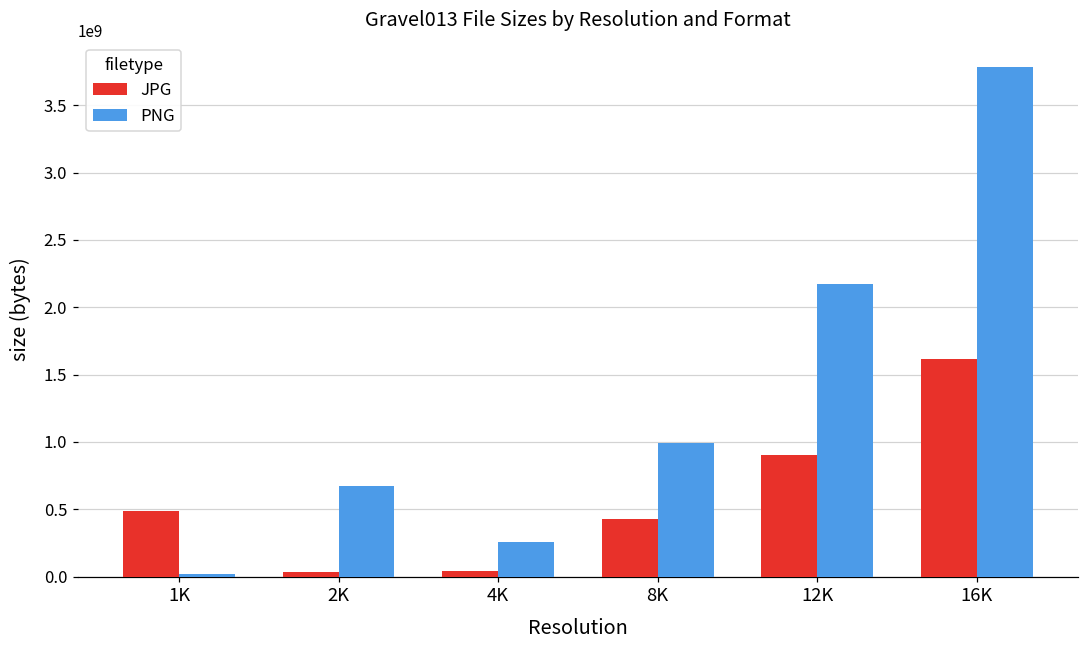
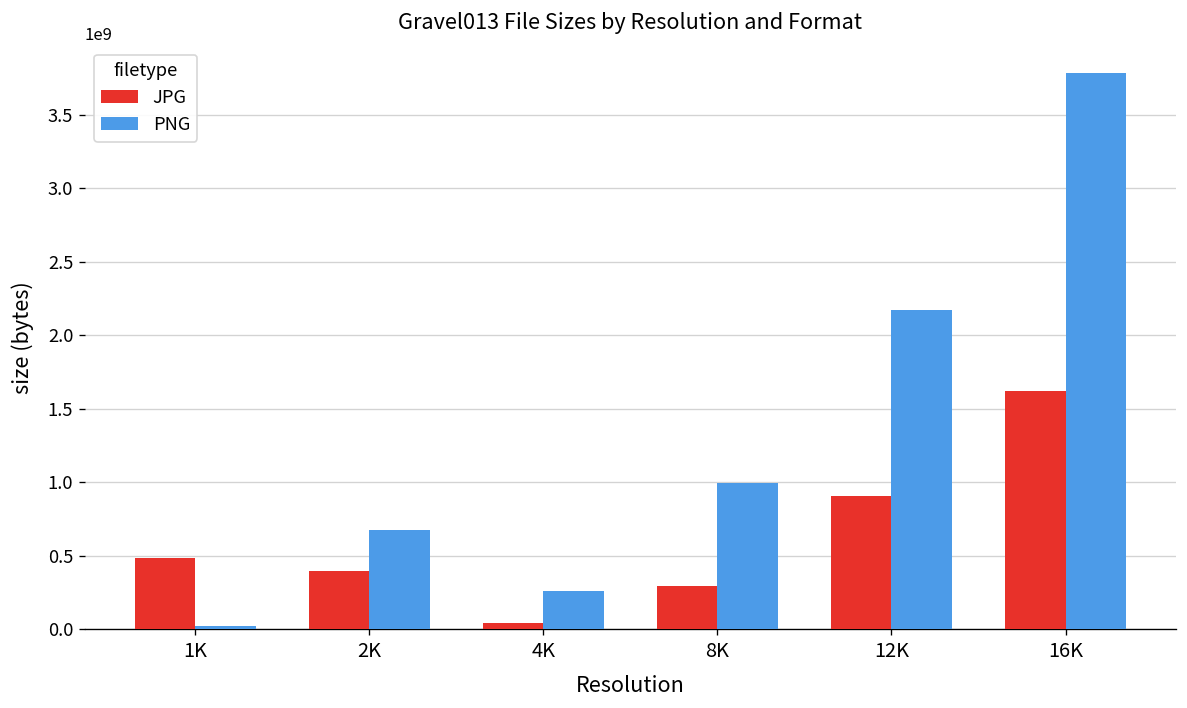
  {
    "JPG": {
      "1K": 480000000,
-     "2K": 30000000,
+     "2K": 390000000,
      "4K": 40000000,
-     "8K": 430000000,
+     "8K": 290000000,
      "12K": 900000000,
      "16K": 1620000000
    },
    "PNG": {
      "2K": 670000000,
      "4K": 260000000,
      "8K": 1000000000,
      "12K": 2170000000,
      "16K": 3780000000
    }
  }
